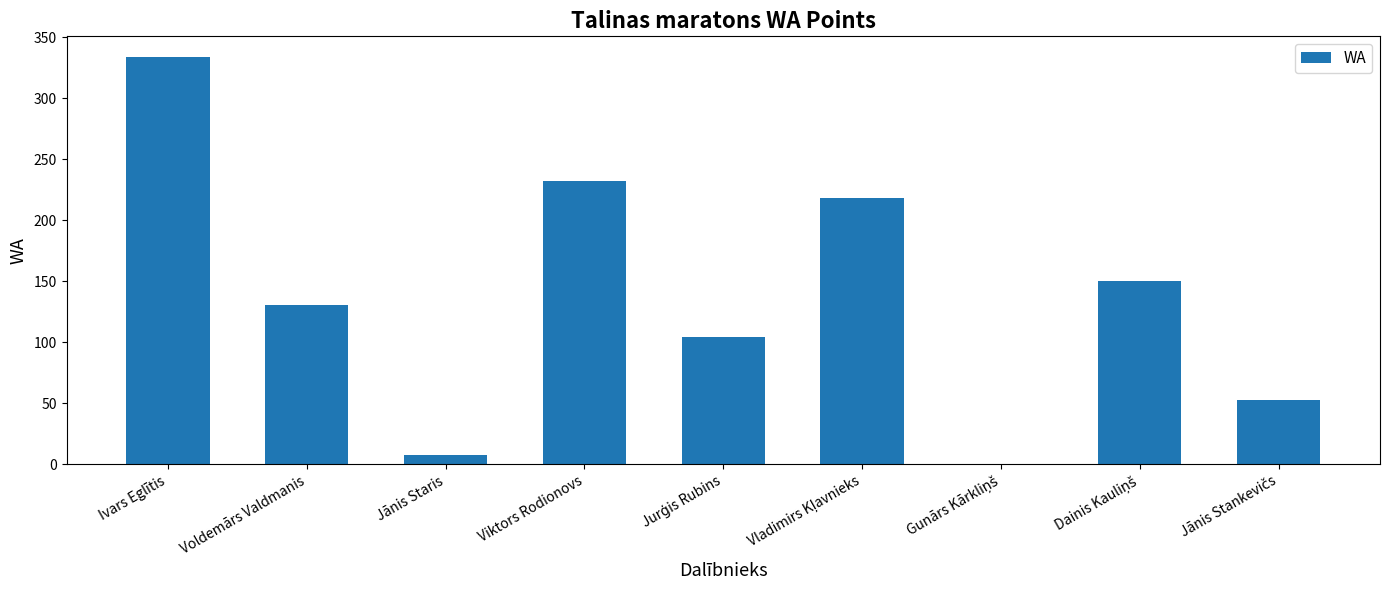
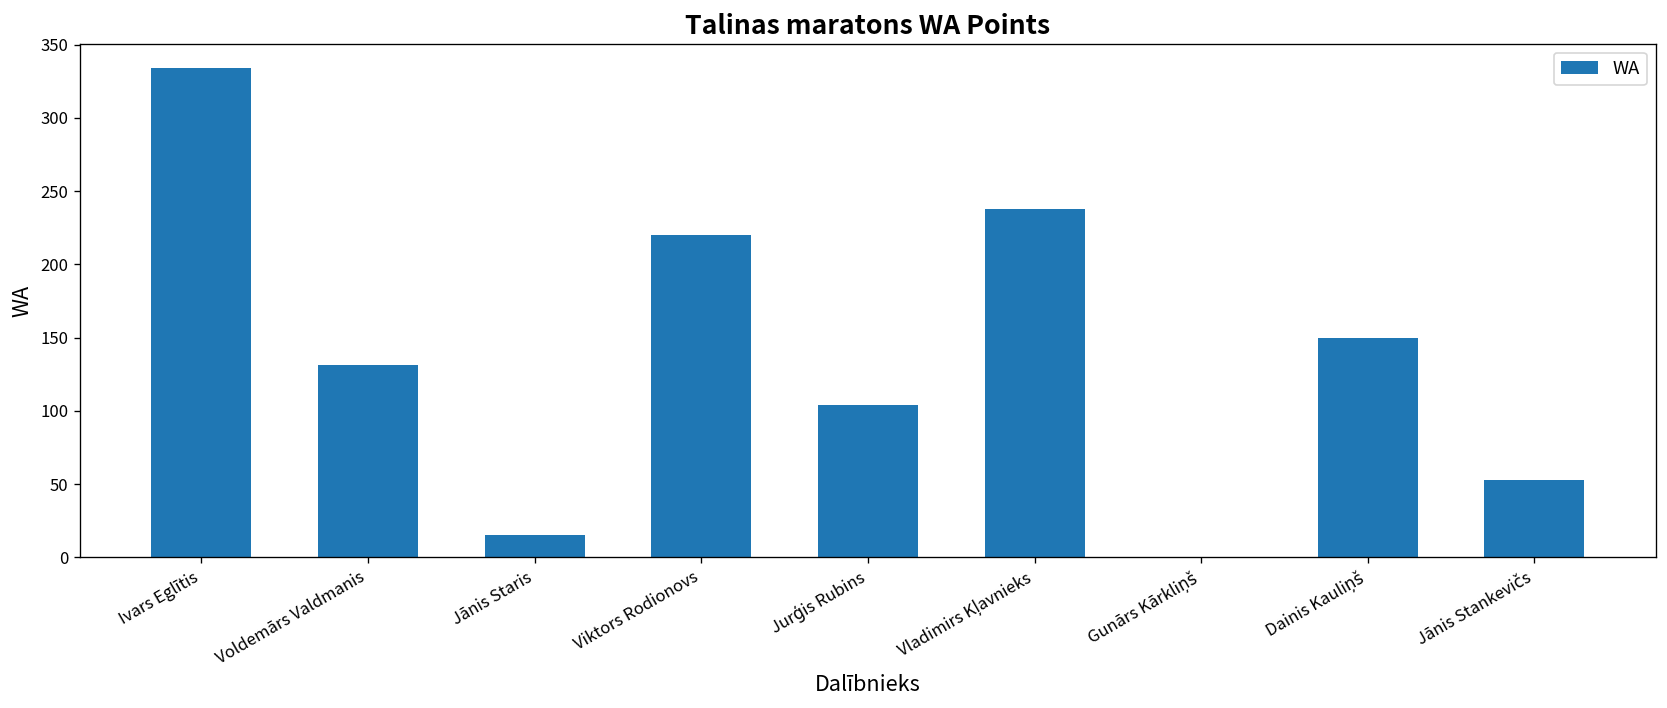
  {
    "Ivars Eglītis": 334,
    "Voldemārs Valdmanis": 131,
-   "Jānis Staris": 8,
-   "Viktors Rodionovs": 232,
+   "Jānis Staris": 15,
+   "Viktors Rodionovs": 220,
    "Jurģis Rubins": 104,
-   "Vladimirs Kļavnieks": 218,
+   "Vladimirs Kļavnieks": 238,
    "Gunārs Kārkliņš": 0,
    "Dainis Kauliņš": 150,
    "Jānis Stankevičs": 53
  }
